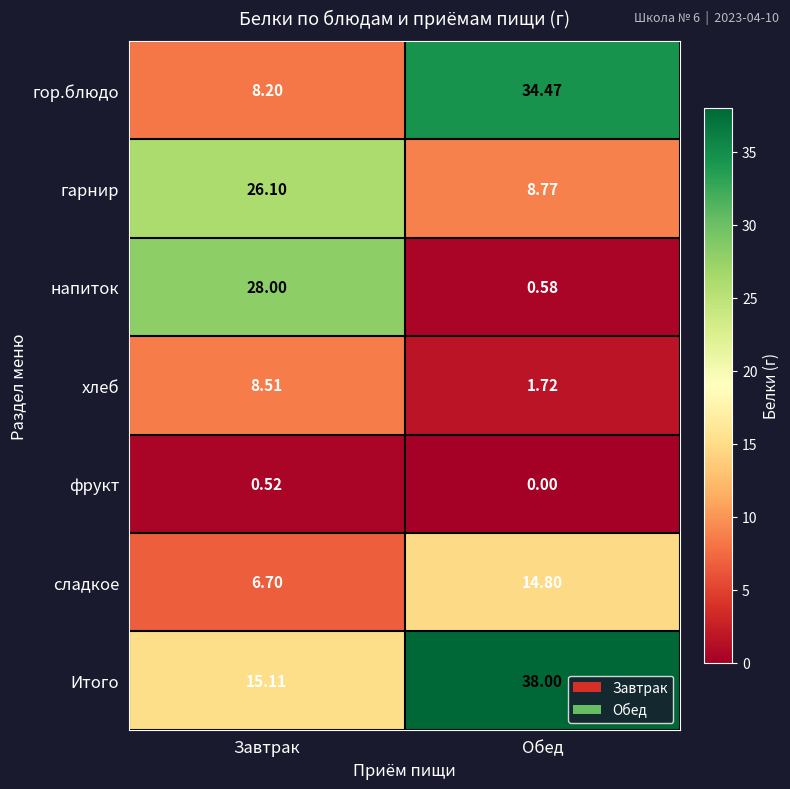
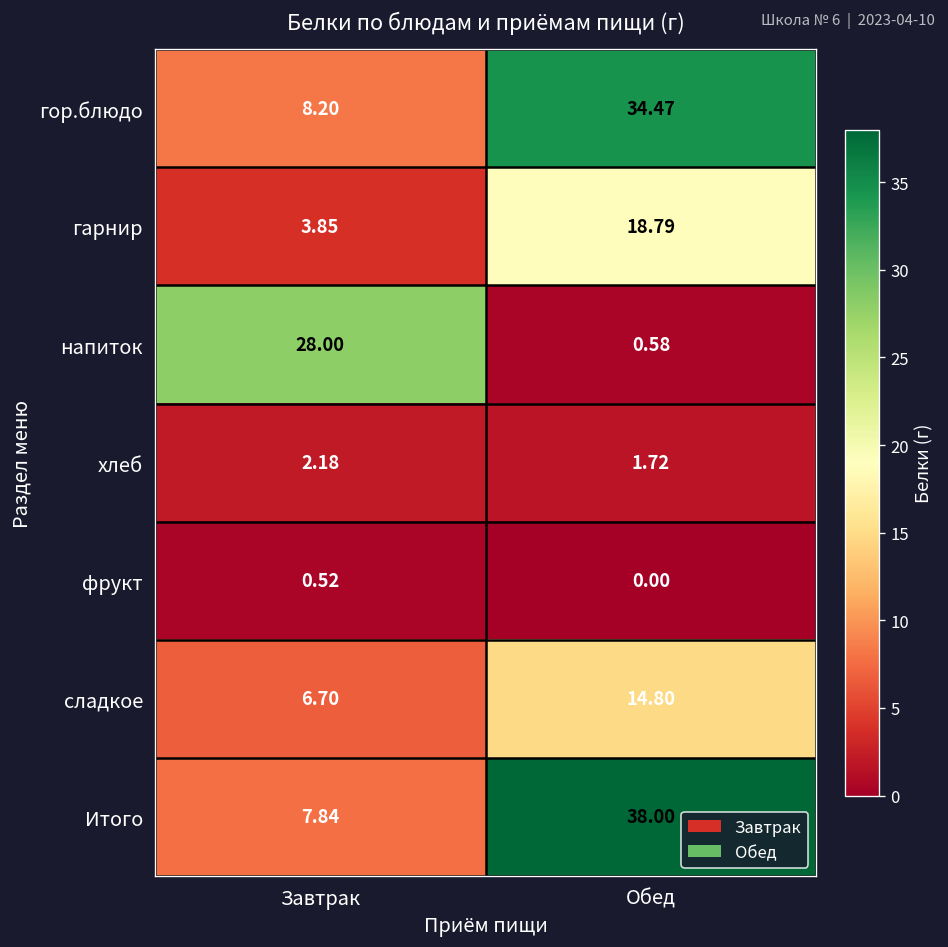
  {
    "гор.блюдо": {
      "Завтрак": 8.20,
      "Обед": 34.47
    },
    "гарнир": {
-     "Завтрак": 26.10,
-     "Обед": 8.77
+     "Завтрак": 3.85,
+     "Обед": 18.79
    },
    "напиток": {
      "Завтрак": 28.00,
      "Обед": 0.58
    },
    "хлеб": {
-     "Завтрак": 8.51,
+     "Завтрак": 2.18,
      "Обед": 1.72
    },
    "фрукт": {
      "Завтрак": 0.52,
      "Обед": 0.00
    },
    "сладкое": {
      "Завтрак": 6.70,
      "Обед": 14.80
    },
    "Итого": {
-     "Завтрак": 15.11,
+     "Завтрак": 7.84,
      "Обед": 38.00
    }
  }
